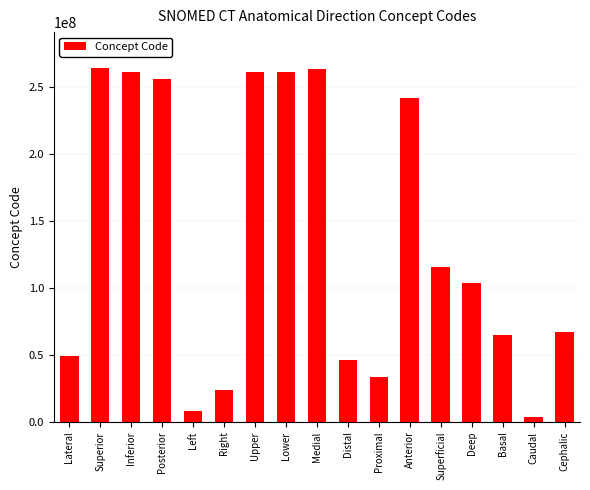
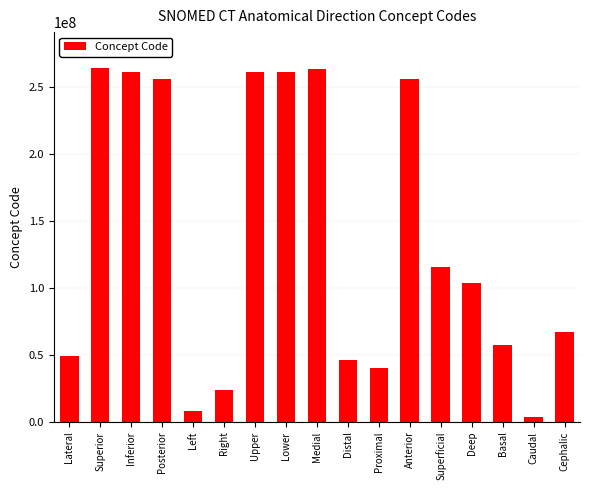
  {
    "Lateral": 49000000,
    "Superior": 264000000,
    "Inferior": 261000000,
    "Posterior": 256000000,
    "Left": 8000000,
    "Right": 24000000,
    "Upper": 261000000,
    "Lower": 261000000,
    "Medial": 263000000,
    "Distal": 46000000,
-   "Proximal": 34000000,
-   "Anterior": 241000000,
+   "Proximal": 40000000,
+   "Anterior": 256000000,
    "Superficial": 116000000,
    "Deep": 104000000,
-   "Basal": 65000000,
+   "Basal": 57000000,
    "Caudal": 4000000,
    "Cephalic": 67000000
  }
